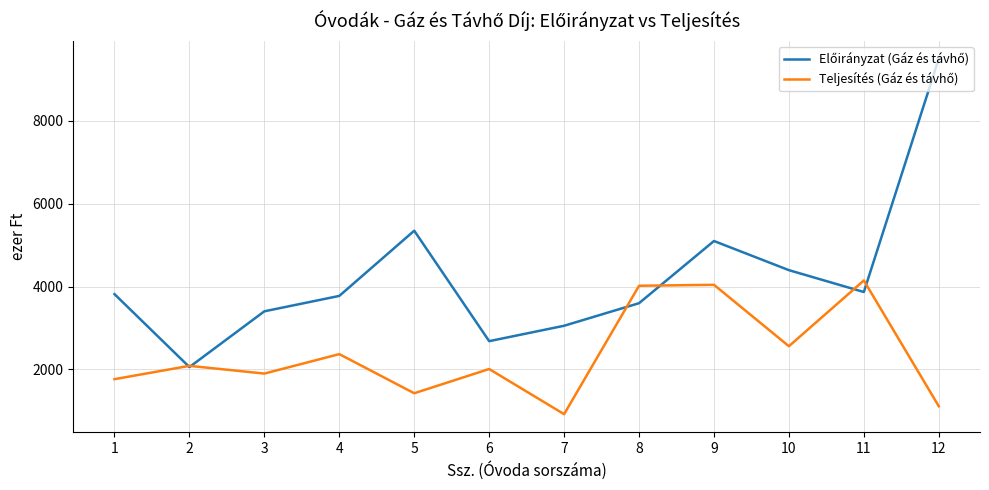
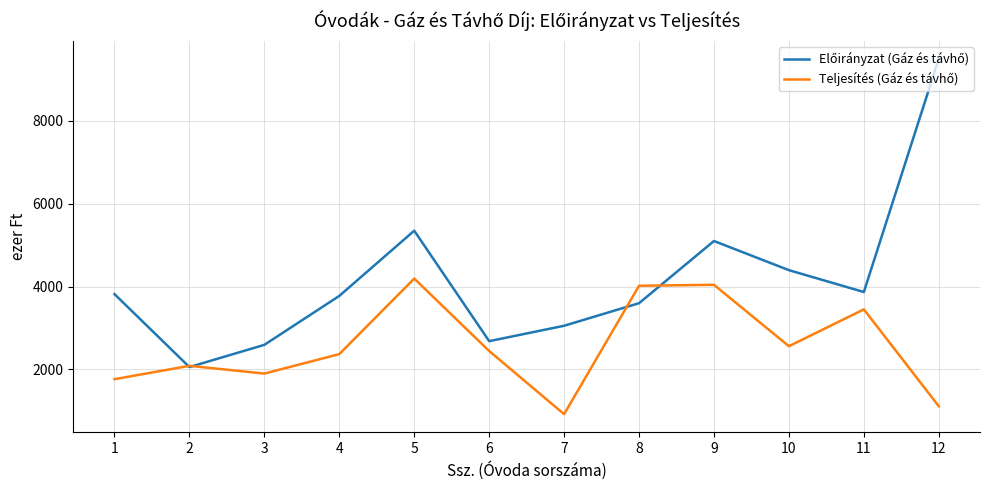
  {
    "Előirányzat (Gáz és távhő)": {
      "1": 3800,
-     "3": 3400,
+     "3": 2600,
      "4": 3800,
      "5": 5300,
      "6": 2700,
      "7": 3100,
      "8": 3600,
      "9": 5100,
      "10": 4400,
      "11": 3900
    },
    "Teljesítés (Gáz és távhő)": {
      "1": 1800,
      "3": 1900,
      "4": 2400,
-     "5": 1400,
-     "6": 2000,
+     "5": 4200,
+     "6": 2400,
      "7": 900,
      "8": 4000,
      "9": 4000,
      "10": 2600,
-     "11": 4100,
+     "11": 3400,
      "12": 1100
    }
  }
